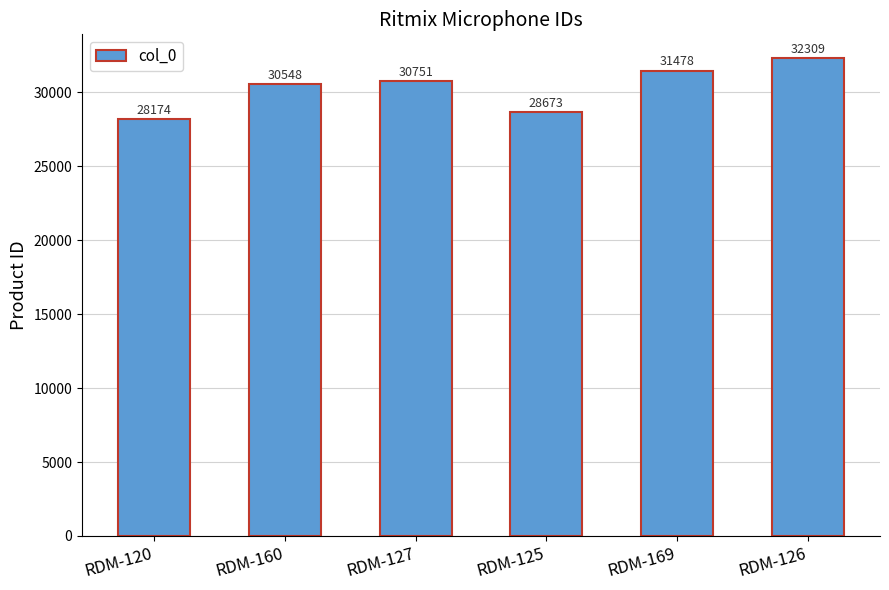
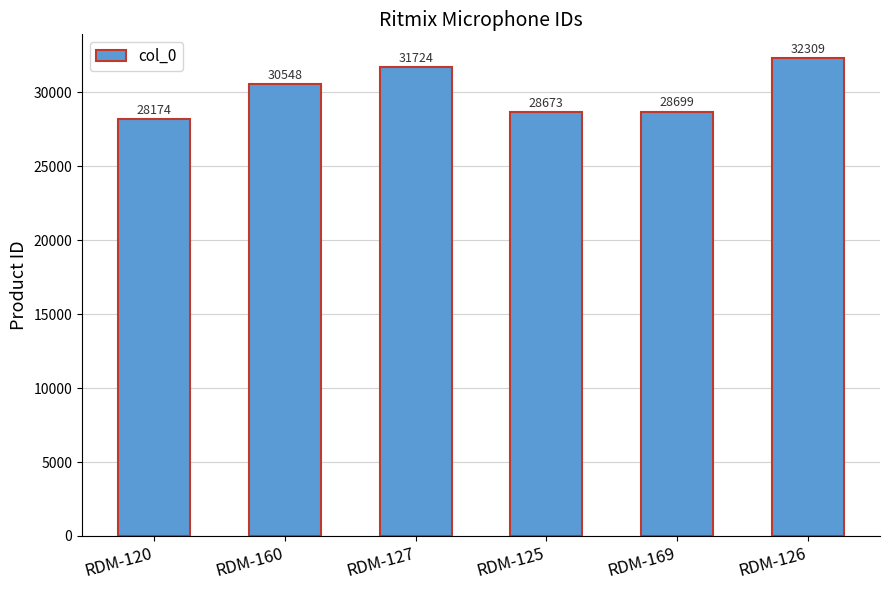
  {
    "RDM-120": 28174,
    "RDM-160": 30548,
-   "RDM-127": 30751,
+   "RDM-127": 31724,
    "RDM-125": 28673,
-   "RDM-169": 31478,
+   "RDM-169": 28699,
    "RDM-126": 32309
  }
